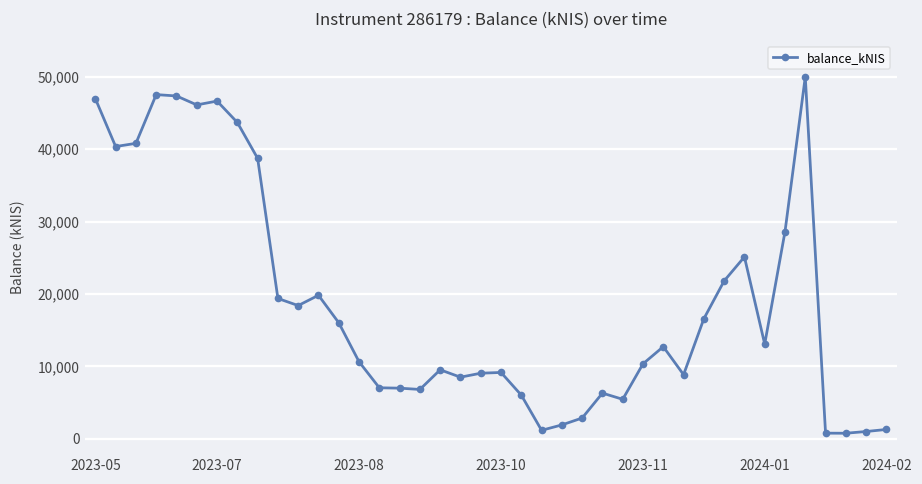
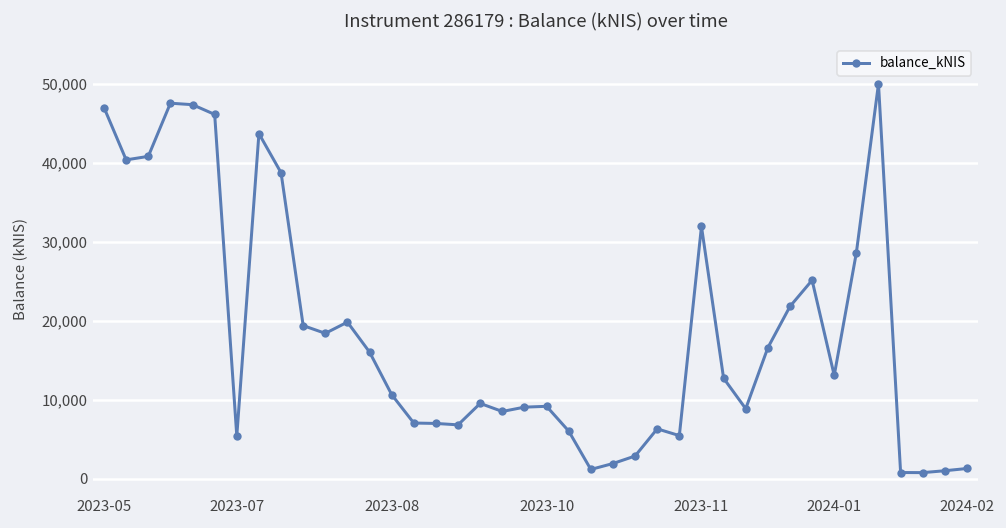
  {
    "2023-05": "47,000",
-   "2023-07": "47,000",
+   "2023-07": "5,000",
    "2023-08": "11,000",
    "2023-10": "9,000",
-   "2023-11": "10,000",
+   "2023-11": "32,000",
    "2024-01": "13,000",
    "2024-02": "1,000"
  }
